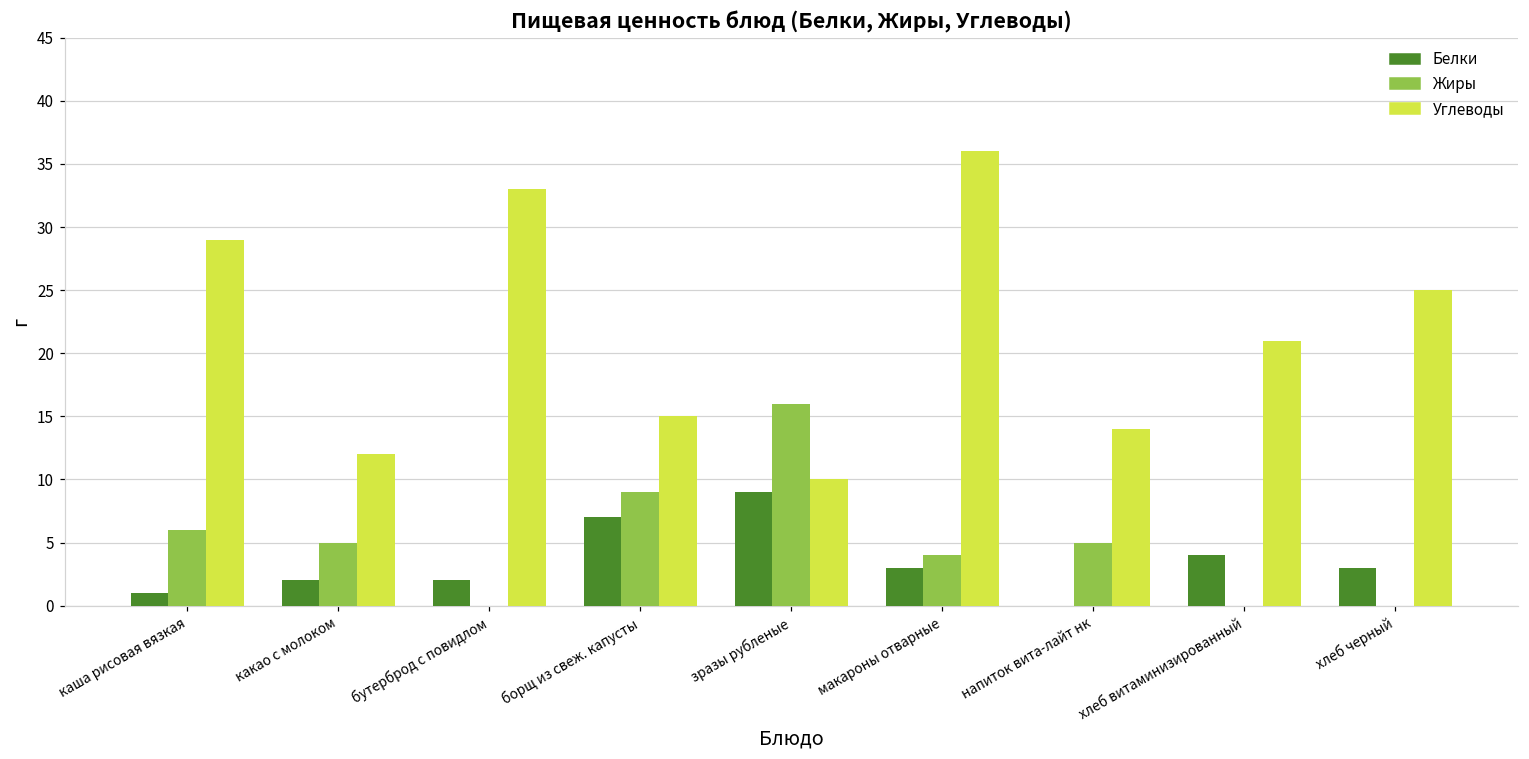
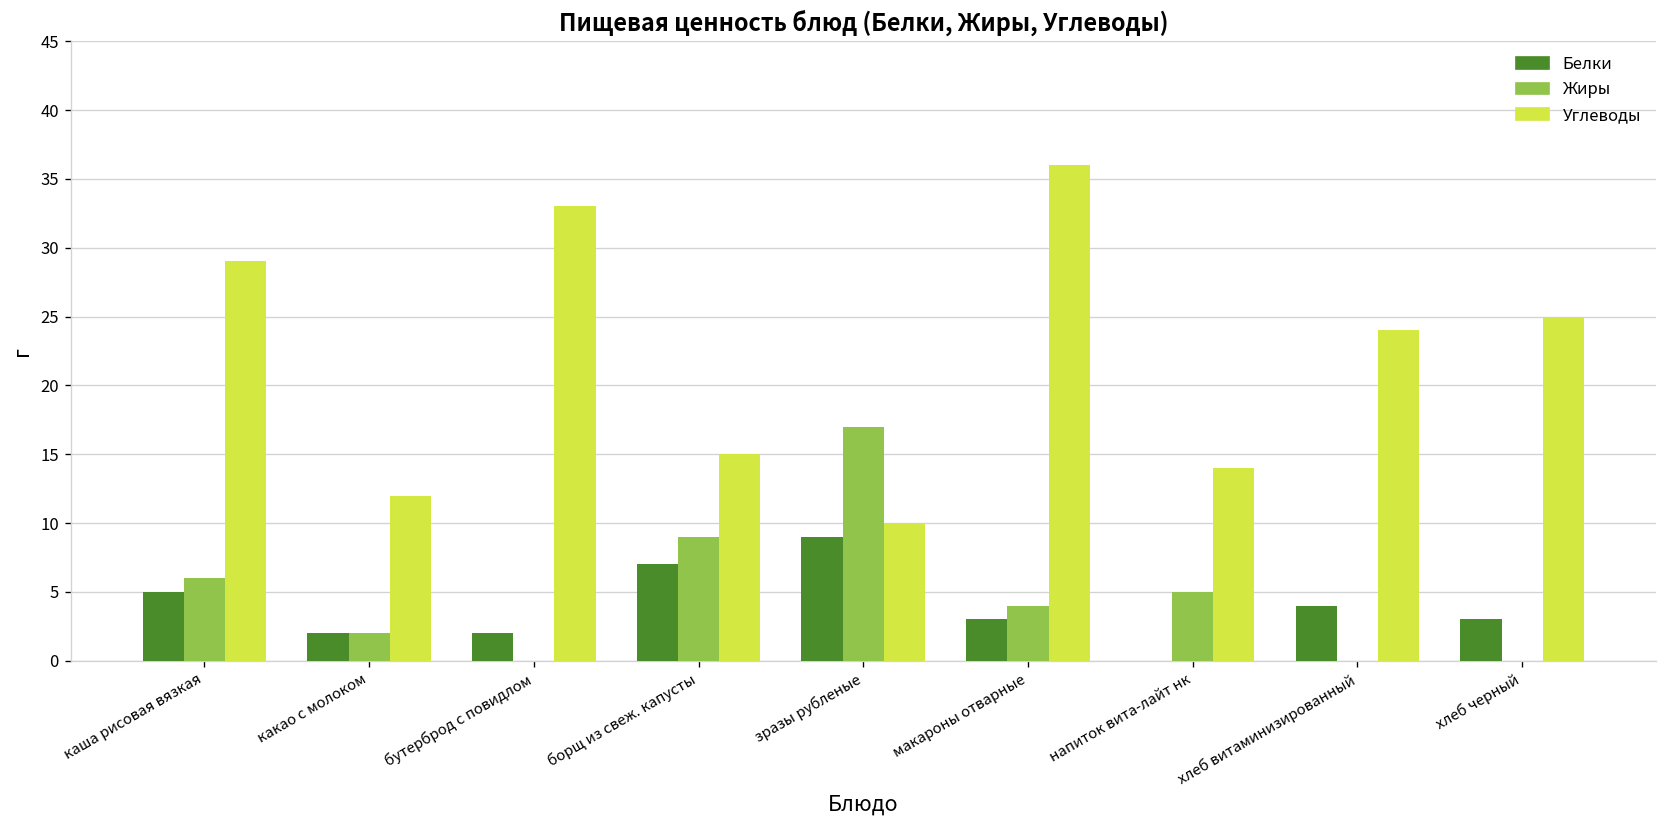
  {
    "Белки": {
-     "каша рисовая вязкая": 1,
+     "каша рисовая вязкая": 5,
      "какао с молоком": 2,
      "бутерброд с повидлом": 2,
      "борщ из свеж. капусты": 7,
      "зразы рубленые": 9,
      "макароны отварные": 3,
      "напиток вита-лайт нк": 0,
      "хлеб витаминизированный": 4,
      "хлеб черный": 3
    },
    "Жиры": {
      "каша рисовая вязкая": 6,
-     "какао с молоком": 5,
+     "какао с молоком": 2,
      "бутерброд с повидлом": 0,
      "борщ из свеж. капусты": 9,
-     "зразы рубленые": 16,
+     "зразы рубленые": 17,
      "макароны отварные": 4,
      "напиток вита-лайт нк": 5,
      "хлеб витаминизированный": 0,
      "хлеб черный": 0
    },
    "Углеводы": {
      "каша рисовая вязкая": 29,
      "какао с молоком": 12,
      "бутерброд с повидлом": 33,
      "борщ из свеж. капусты": 15,
      "зразы рубленые": 10,
      "макароны отварные": 36,
      "напиток вита-лайт нк": 14,
-     "хлеб витаминизированный": 21,
+     "хлеб витаминизированный": 24,
      "хлеб черный": 25
    }
  }
